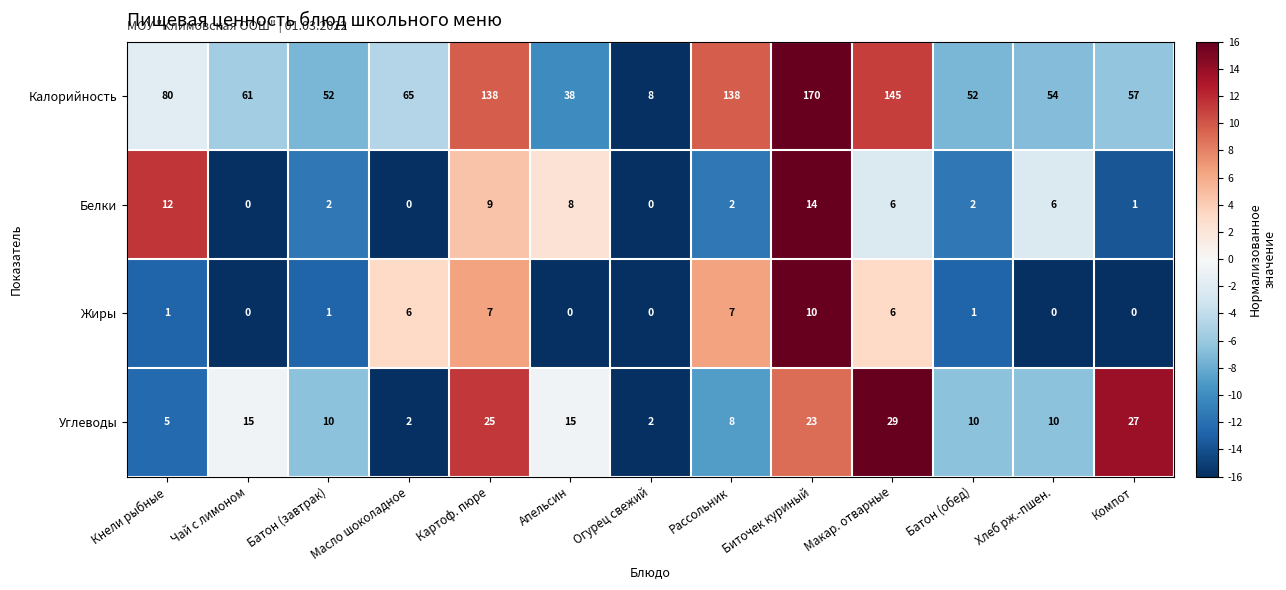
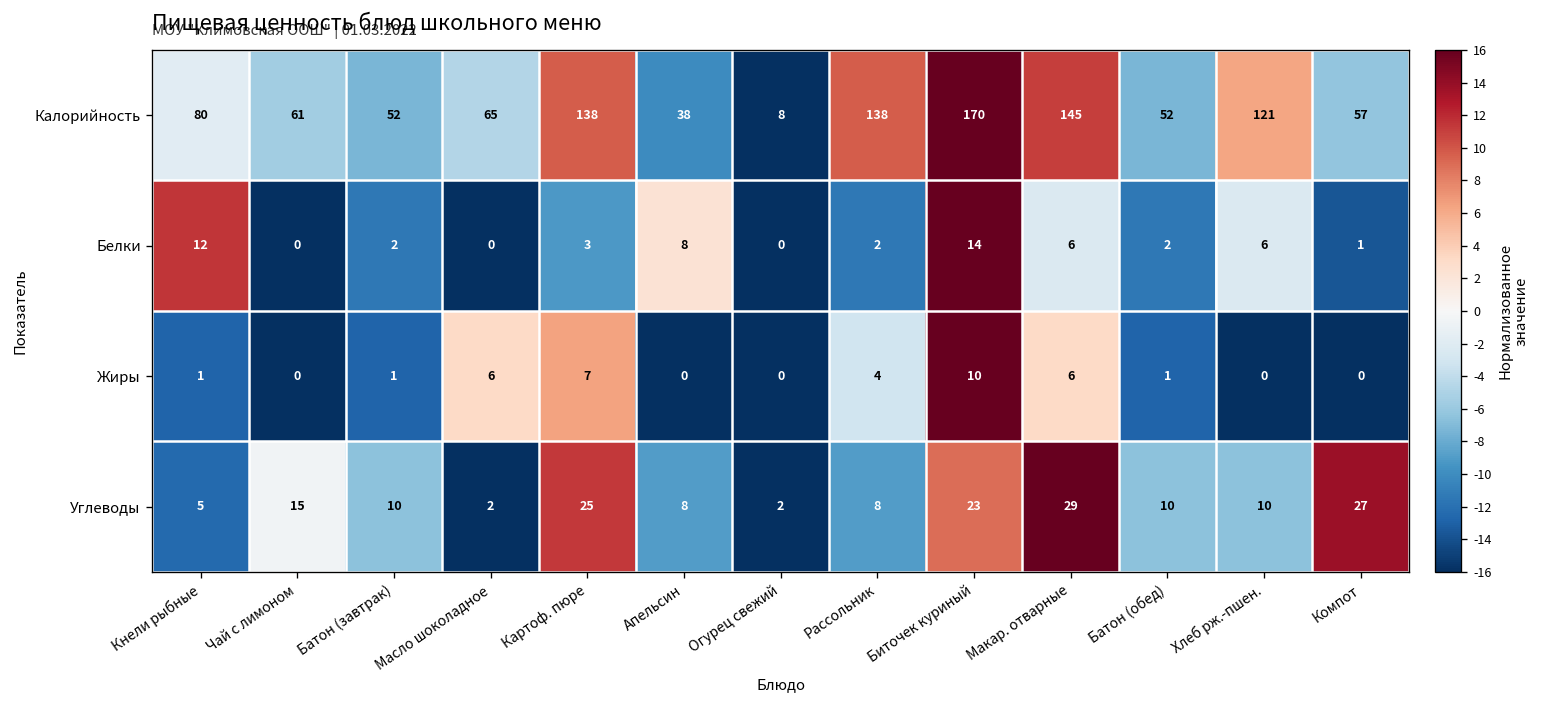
  {
    "Калорийность": {
      "Кнели рыбные": 80,
      "Чай с лимоном": 61,
      "Батон (завтрак)": 52,
      "Масло шоколадное": 65,
      "Картоф. пюре": 138,
      "Апельсин": 38,
      "Огурец свежий": 8,
      "Рассольник": 138,
      "Биточек куриный": 170,
      "Макар. отварные": 145,
      "Батон (обед)": 52,
-     "Хлеб рж.-пшен.": 54,
+     "Хлеб рж.-пшен.": 121,
      "Компот": 57
    },
    "Белки": {
      "Кнели рыбные": 12,
      "Чай с лимоном": 0,
      "Батон (завтрак)": 2,
      "Масло шоколадное": 0,
-     "Картоф. пюре": 9,
+     "Картоф. пюре": 3,
      "Апельсин": 8,
      "Огурец свежий": 0,
      "Рассольник": 2,
      "Биточек куриный": 14,
      "Макар. отварные": 6,
      "Батон (обед)": 2,
      "Хлеб рж.-пшен.": 6,
      "Компот": 1
    },
    "Жиры": {
      "Кнели рыбные": 1,
      "Чай с лимоном": 0,
      "Батон (завтрак)": 1,
      "Масло шоколадное": 6,
      "Картоф. пюре": 7,
      "Апельсин": 0,
      "Огурец свежий": 0,
-     "Рассольник": 7,
+     "Рассольник": 4,
      "Биточек куриный": 10,
      "Макар. отварные": 6,
      "Батон (обед)": 1,
      "Хлеб рж.-пшен.": 0,
      "Компот": 0
    },
    "Углеводы": {
      "Кнели рыбные": 5,
      "Чай с лимоном": 15,
      "Батон (завтрак)": 10,
      "Масло шоколадное": 2,
      "Картоф. пюре": 25,
-     "Апельсин": 15,
+     "Апельсин": 8,
      "Огурец свежий": 2,
      "Рассольник": 8,
      "Биточек куриный": 23,
      "Макар. отварные": 29,
      "Батон (обед)": 10,
      "Хлеб рж.-пшен.": 10,
      "Компот": 27
    }
  }
